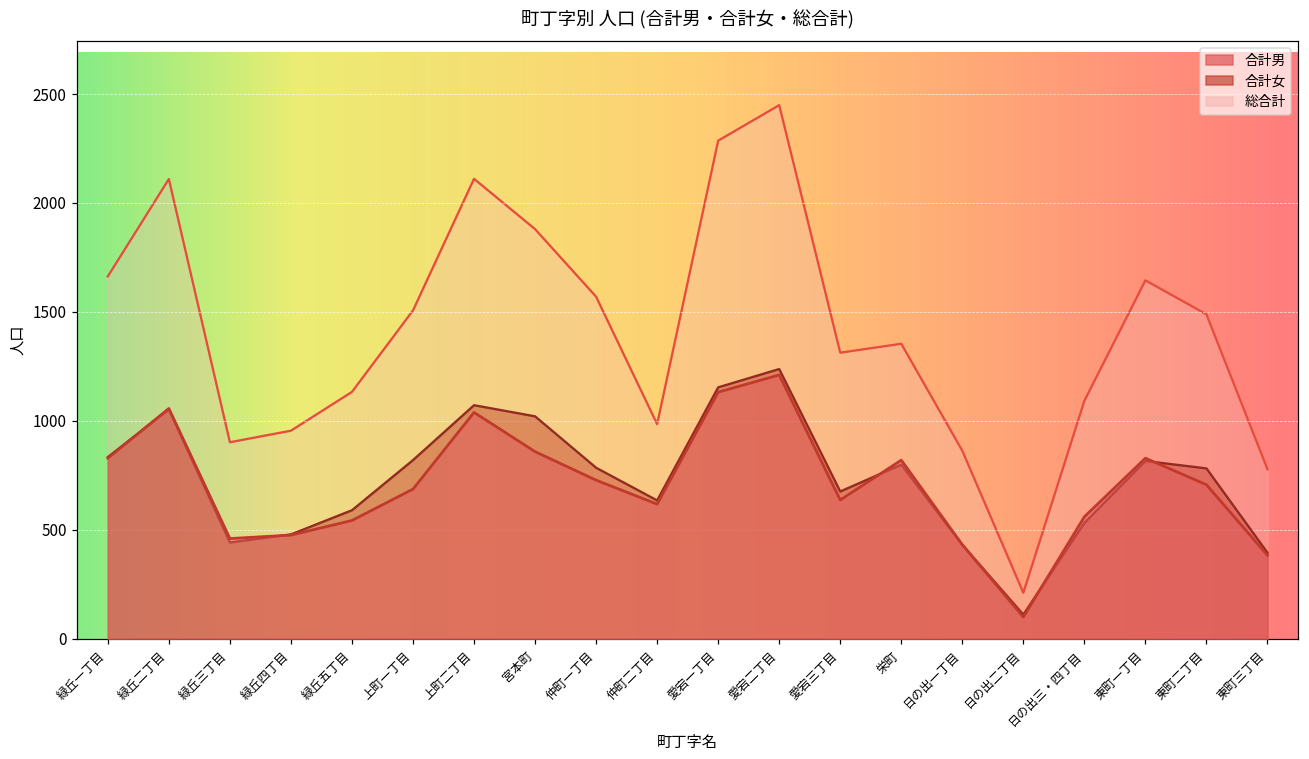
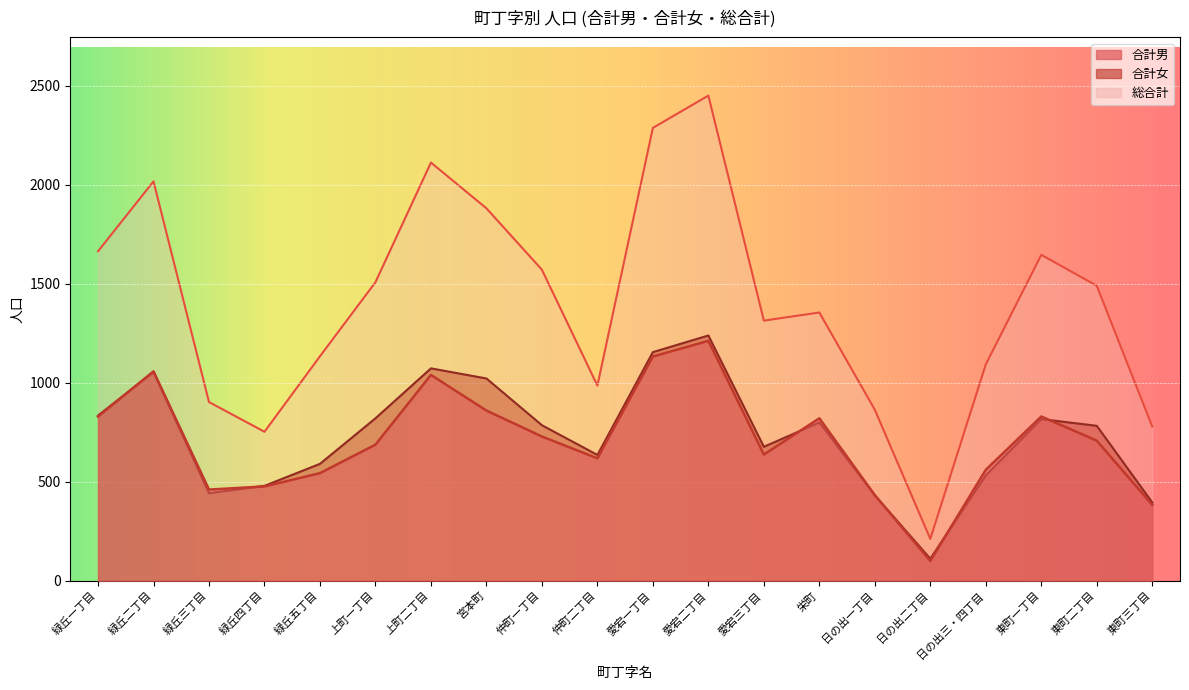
  {
    "総合計": {
      "緑丘一丁目": 1660,
-     "緑丘二丁目": 2110,
+     "緑丘二丁目": 2020,
      "緑丘三丁目": 900,
-     "緑丘四丁目": 960,
+     "緑丘四丁目": 750,
      "緑丘五丁目": 1130,
      "上町一丁目": 1510,
      "上町二丁目": 2110,
      "宮本町": 1880,
      "仲町一丁目": 1570,
      "仲町二丁目": 990,
      "愛宕一丁目": 2290,
      "愛宕二丁目": 2450,
      "愛宕三丁目": 1310,
      "栄町": 1350,
      "日の出一丁目": 860,
      "日の出二丁目": 210,
      "日の出三・四丁目": 1090,
      "東町一丁目": 1650,
      "東町二丁目": 1490,
      "東町三丁目": 780
    }
  }
